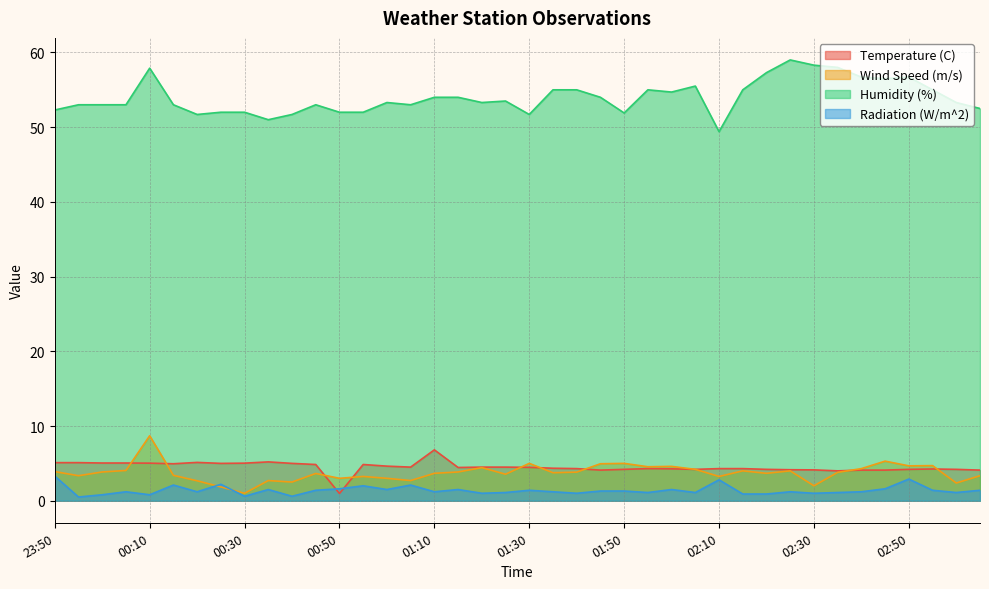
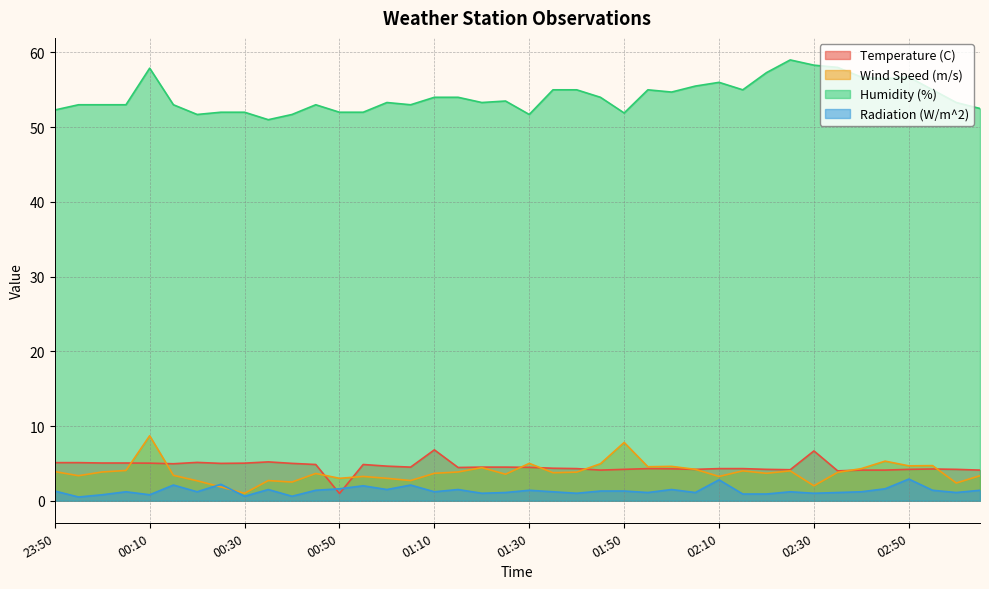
  {
    "Temperature (C)": {
      "23:50": 5,
      "00:10": 5,
      "00:30": 5,
      "00:50": 1,
      "01:10": 7,
      "01:30": 4,
      "01:50": 4,
      "02:10": 4,
-     "02:30": 4,
+     "02:30": 7,
      "02:50": 4
    },
    "Wind Speed (m/s)": {
      "23:50": 4,
      "00:10": 9,
      "00:30": 1,
      "00:50": 3,
      "01:10": 4,
      "01:30": 5,
-     "01:50": 5,
+     "01:50": 8,
      "02:10": 3,
      "02:30": 2,
      "02:50": 5
    },
    "Humidity (%)": {
      "23:50": 52,
      "00:10": 58,
      "00:30": 52,
      "00:50": 52,
      "01:10": 54,
      "01:30": 52,
      "01:50": 52,
-     "02:10": 49,
+     "02:10": 56,
      "02:30": 58
    },
    "Radiation (W/m^2)": {
-     "23:50": 3,
+     "23:50": 1,
      "00:10": 1,
      "00:30": 1,
      "00:50": 2,
      "01:10": 1,
      "01:30": 1,
      "01:50": 1,
      "02:10": 3,
      "02:30": 1,
      "02:50": 3
    }
  }
